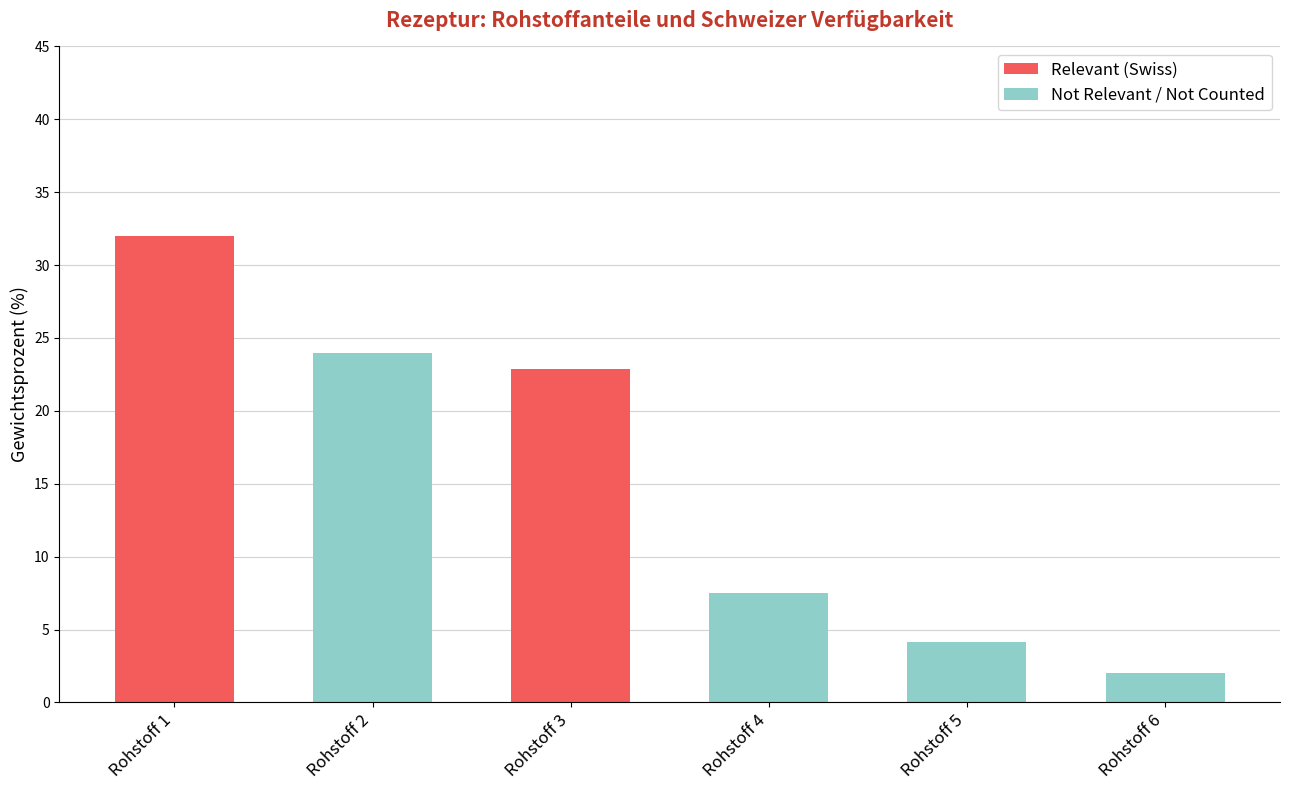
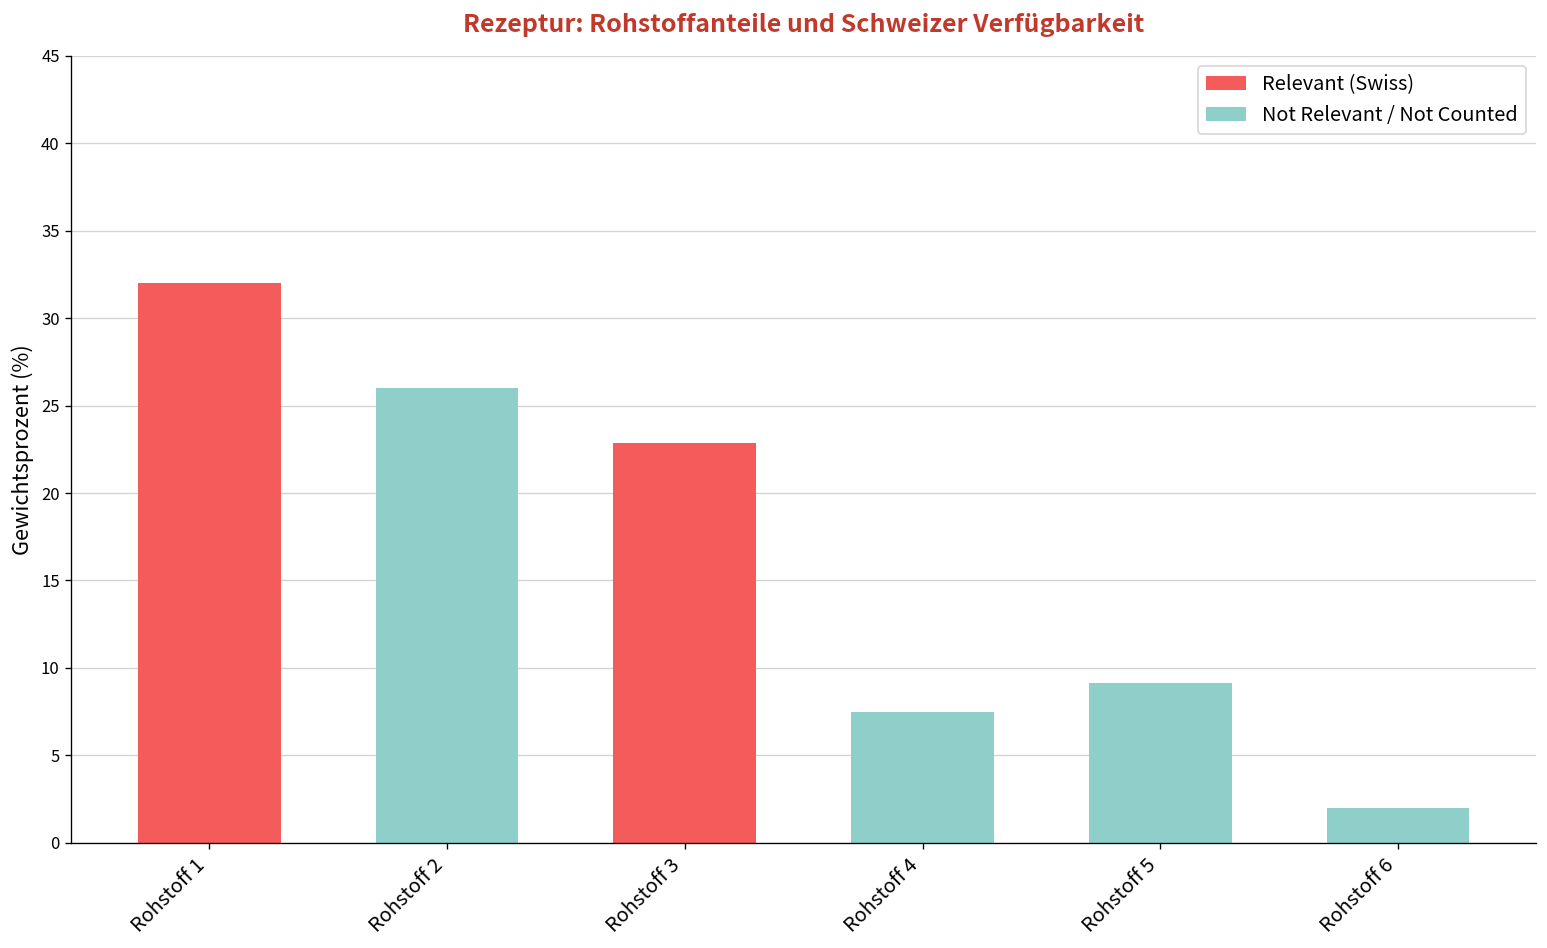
  {
    "Relevant (Swiss)": {
      "Rohstoff 1": 32.0,
      "Rohstoff 2": 0.0,
      "Rohstoff 3": 22.9,
      "Rohstoff 4": 0.0,
      "Rohstoff 5": 0.0,
      "Rohstoff 6": 0.0
    },
    "Not Relevant / Not Counted": {
-     "Rohstoff 2": 24,
-     "Rohstoff 5": 4.2
+     "Rohstoff 2": 26,
+     "Rohstoff 5": 9.2
    }
  }
